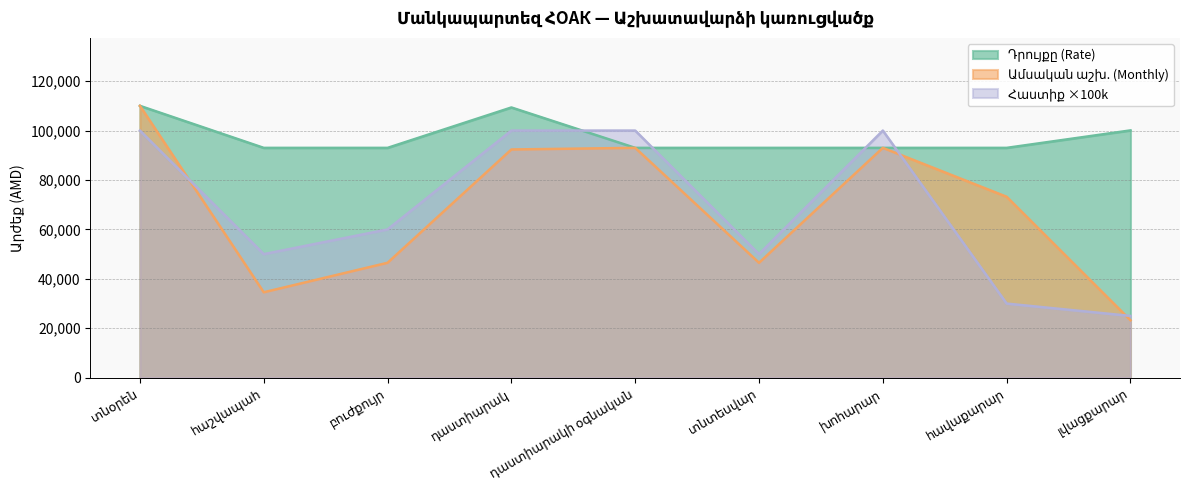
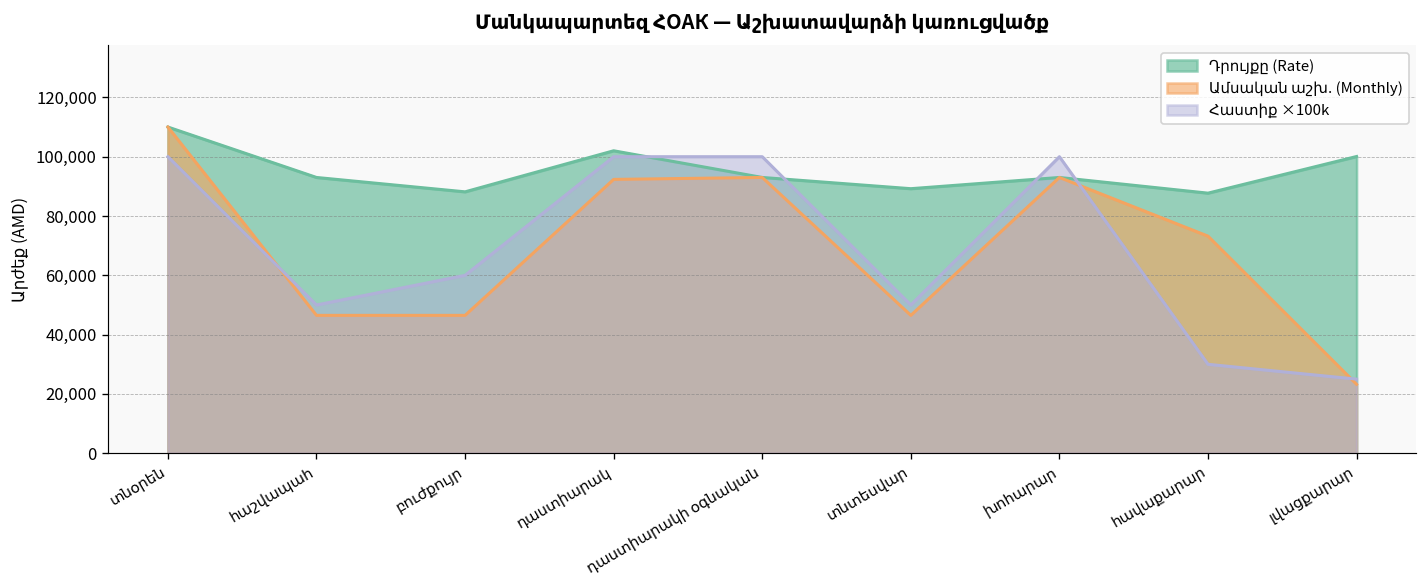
  {
    "Դրույքը (Rate)": {
      "հաշվապահ": "93,000",
-     "բուժքույր": "93,000",
-     "դաստիարակ": "109,000",
-     "տնտեսվար": "93,000",
-     "հավաքարար": "93,000",
+     "բուժքույր": "88,000",
+     "դաստիարակ": "102,000",
+     "տնտեսվար": "89,000",
+     "հավաքարար": "88,000",
      "լվացքարար": "100,000"
    },
    "Ամսական աշխ. (Monthly)": {
-     "հաշվապահ": "35,000",
+     "հաշվապահ": "47,000",
      "բուժքույր": "47,000",
      "դաստիարակ": "92,000",
      "տնտեսվար": "47,000",
      "հավաքարար": "73,000",
      "լվացքարար": "23,000"
    },
    "Հաստիք ×100k": {
      "տնօրեն": "100,000",
      "հաշվապահ": "50,000",
      "բուժքույր": "60,000",
      "դաստիարակ": "100,000",
      "դաստիարակի օգնական": "100,000",
      "տնտեսվար": "50,000",
      "խոհարար": "100,000",
      "հավաքարար": "30,000",
      "լվացքարար": "25,000"
    }
  }
